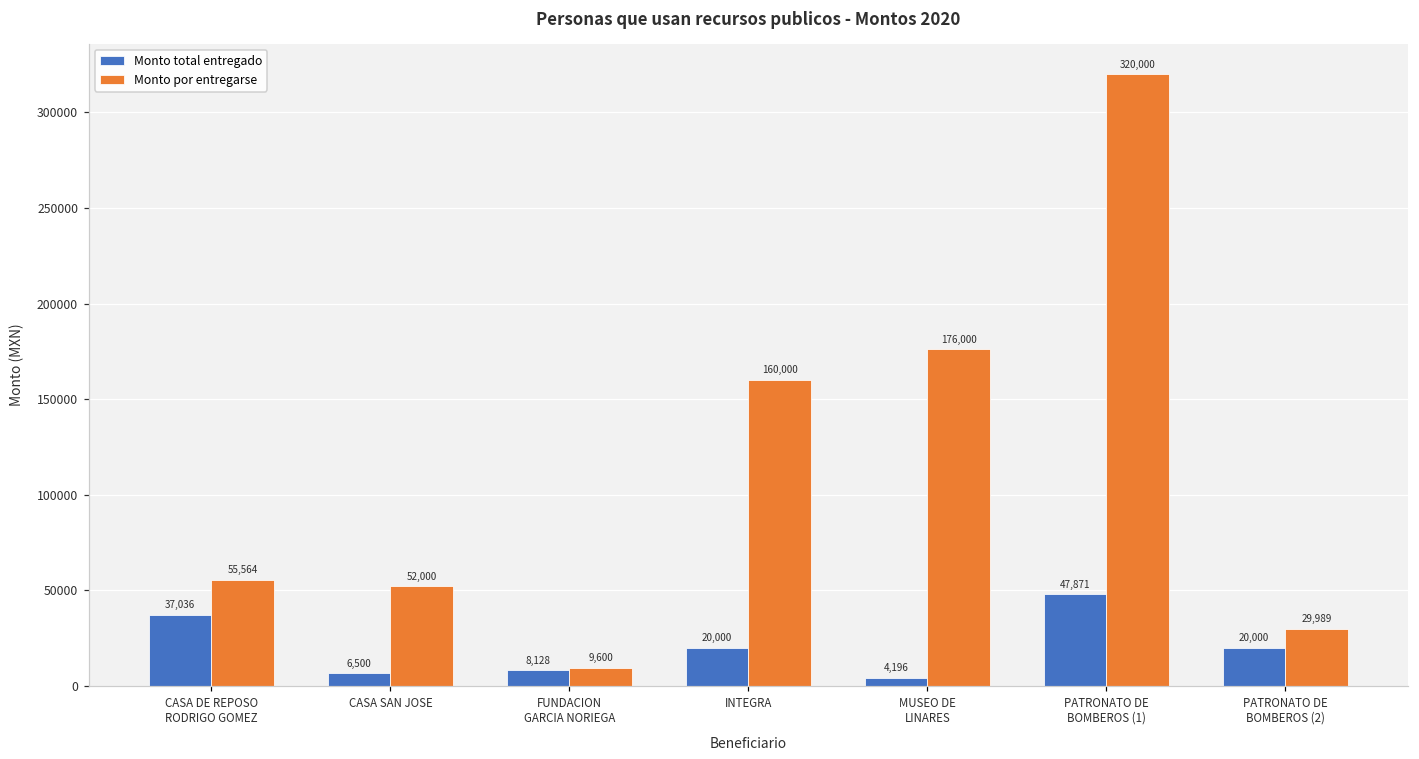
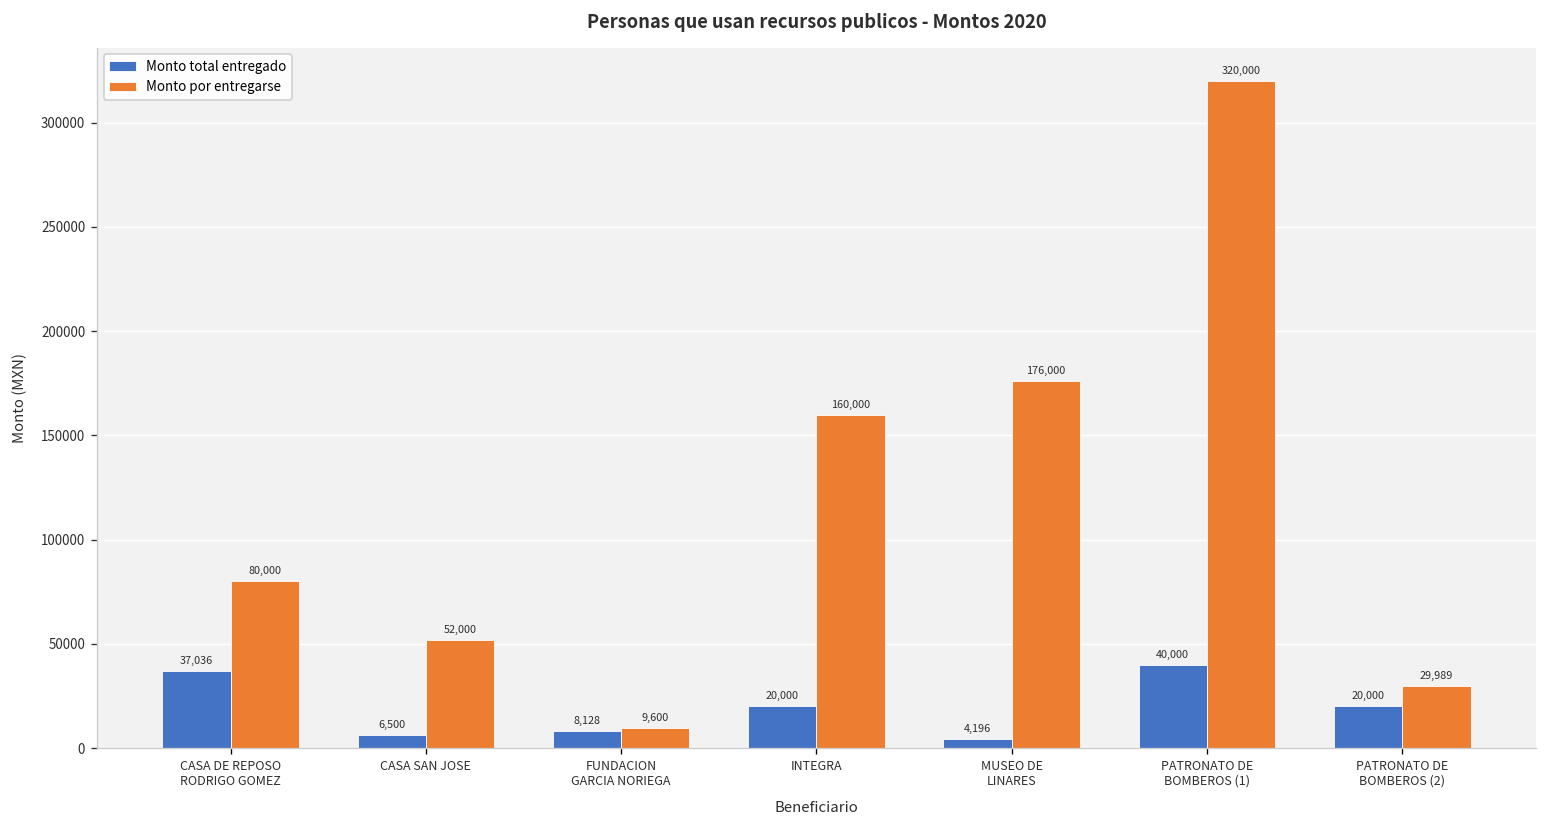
  {
    "Monto total entregado": {
      "CASA DE REPOSO RODRIGO GOMEZ": "37,036",
      "CASA SAN JOSE": "6,500",
      "FUNDACION GARCIA NORIEGA": "8,128",
      "INTEGRA": "20,000",
      "MUSEO DE LINARES": "4,196",
-     "PATRONATO DE BOMBEROS (1)": "47,871",
+     "PATRONATO DE BOMBEROS (1)": "40,000",
      "PATRONATO DE BOMBEROS (2)": "20,000"
    },
    "Monto por entregarse": {
-     "CASA DE REPOSO RODRIGO GOMEZ": "55,564",
+     "CASA DE REPOSO RODRIGO GOMEZ": "80,000",
      "CASA SAN JOSE": "52,000",
      "FUNDACION GARCIA NORIEGA": "9,600",
      "INTEGRA": "160,000",
      "MUSEO DE LINARES": "176,000",
      "PATRONATO DE BOMBEROS (1)": "320,000",
      "PATRONATO DE BOMBEROS (2)": "29,989"
    }
  }
